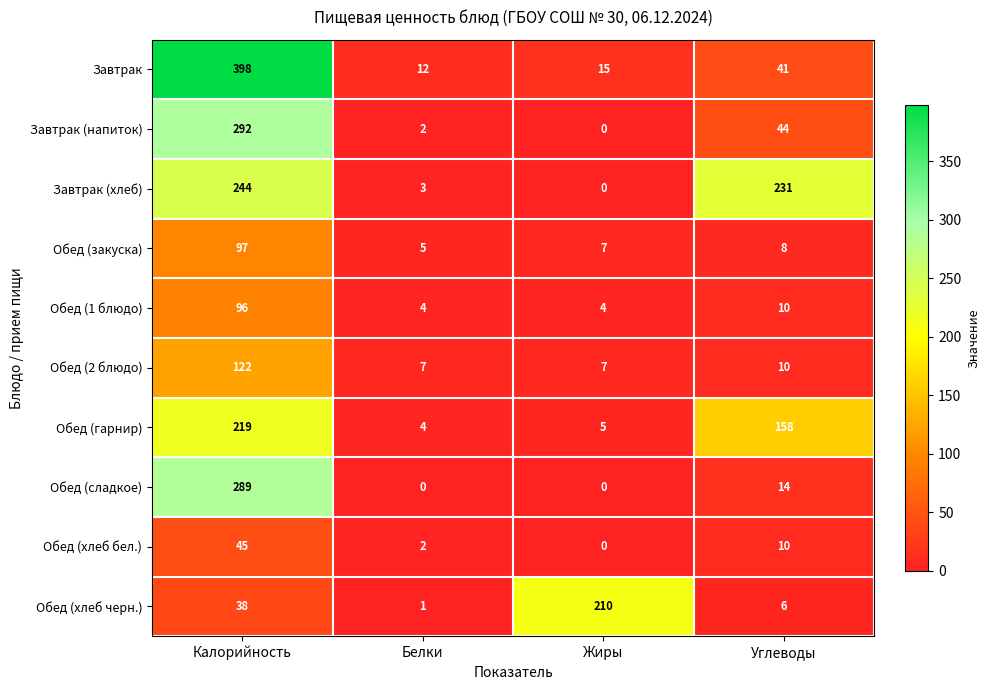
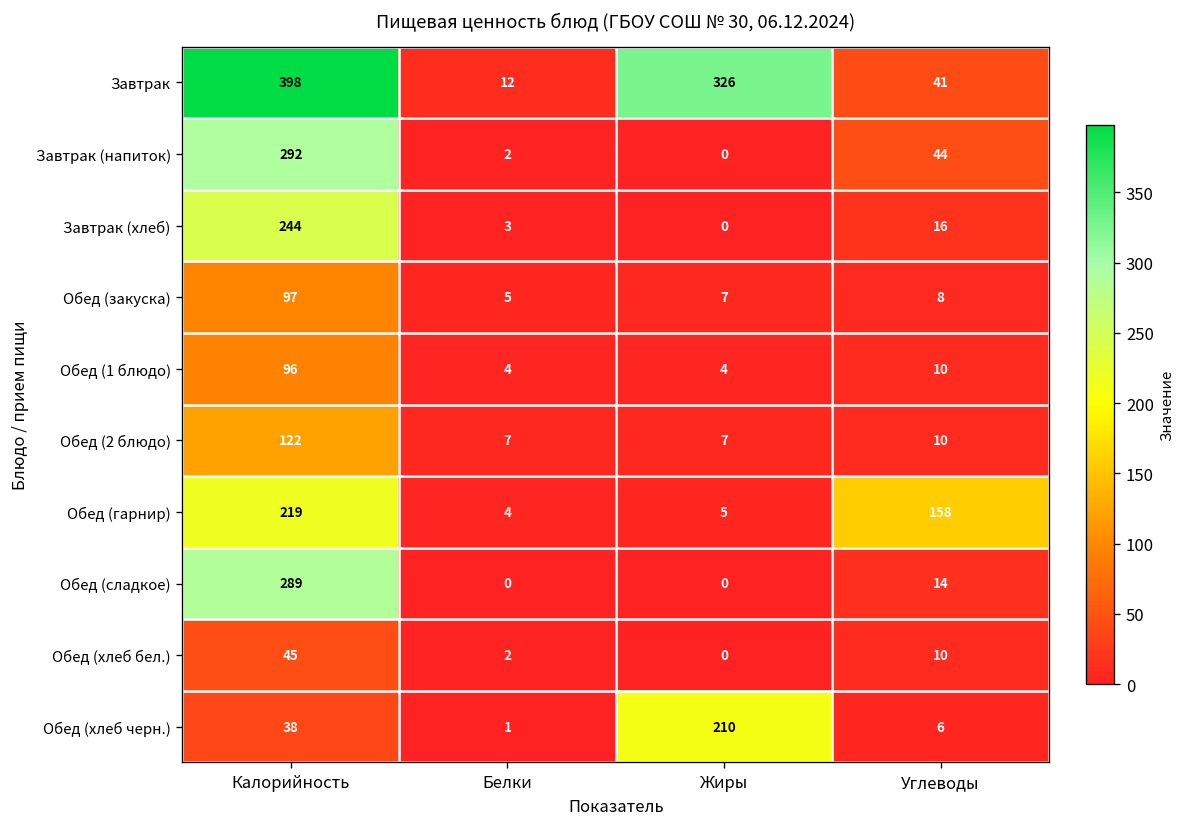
  {
    "Завтрак": {
      "Калорийность": 398,
      "Белки": 12,
-     "Жиры": 15,
+     "Жиры": 326,
      "Углеводы": 41
    },
    "Завтрак (напиток)": {
      "Калорийность": 292,
      "Белки": 2,
      "Жиры": 0,
      "Углеводы": 44
    },
    "Завтрак (хлеб)": {
      "Калорийность": 244,
      "Белки": 3,
      "Жиры": 0,
-     "Углеводы": 231
+     "Углеводы": 16
    },
    "Обед (закуска)": {
      "Калорийность": 97,
      "Белки": 5,
      "Жиры": 7,
      "Углеводы": 8
    },
    "Обед (1 блюдо)": {
      "Калорийность": 96,
      "Белки": 4,
      "Жиры": 4,
      "Углеводы": 10
    },
    "Обед (2 блюдо)": {
      "Калорийность": 122,
      "Белки": 7,
      "Жиры": 7,
      "Углеводы": 10
    },
    "Обед (гарнир)": {
      "Калорийность": 219,
      "Белки": 4,
      "Жиры": 5,
      "Углеводы": 158
    },
    "Обед (сладкое)": {
      "Калорийность": 289,
      "Белки": 0,
      "Жиры": 0,
      "Углеводы": 14
    },
    "Обед (хлеб бел.)": {
      "Калорийность": 45,
      "Белки": 2,
      "Жиры": 0,
      "Углеводы": 10
    },
    "Обед (хлеб черн.)": {
      "Калорийность": 38,
      "Белки": 1,
      "Жиры": 210,
      "Углеводы": 6
    }
  }
